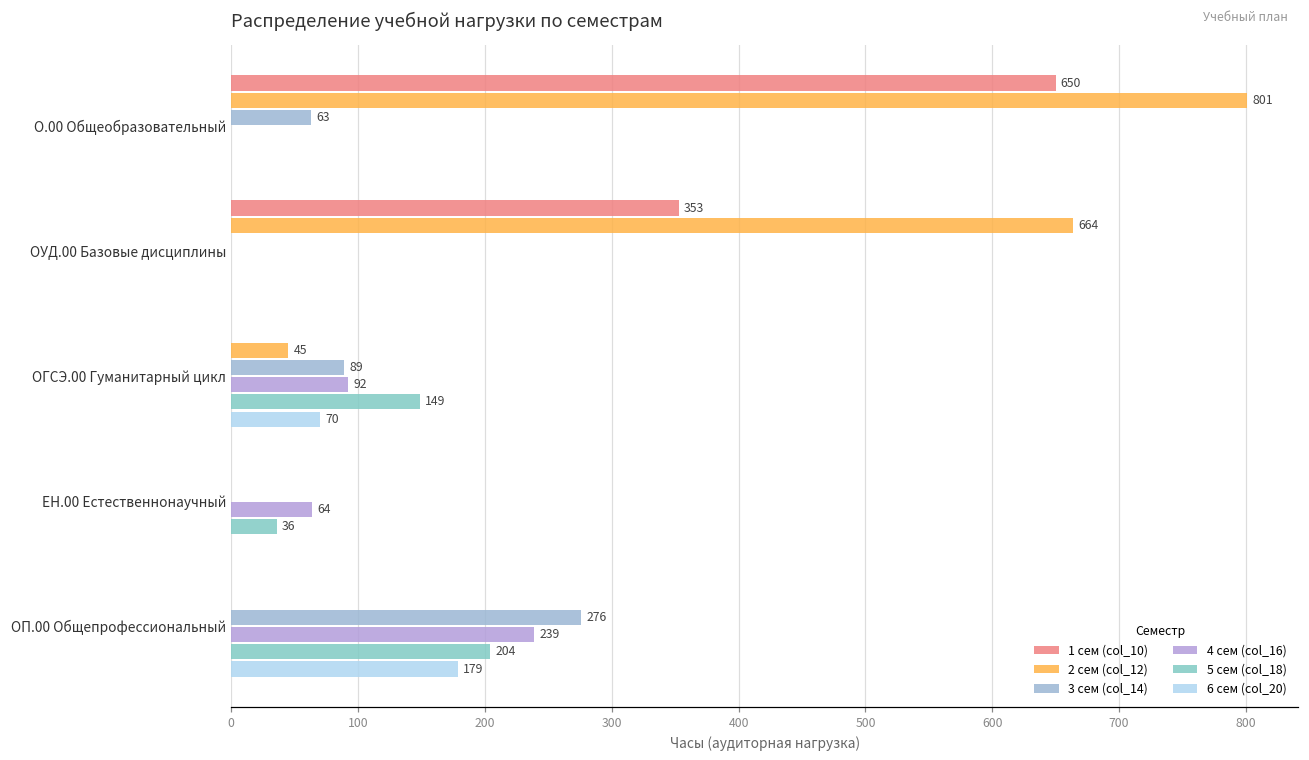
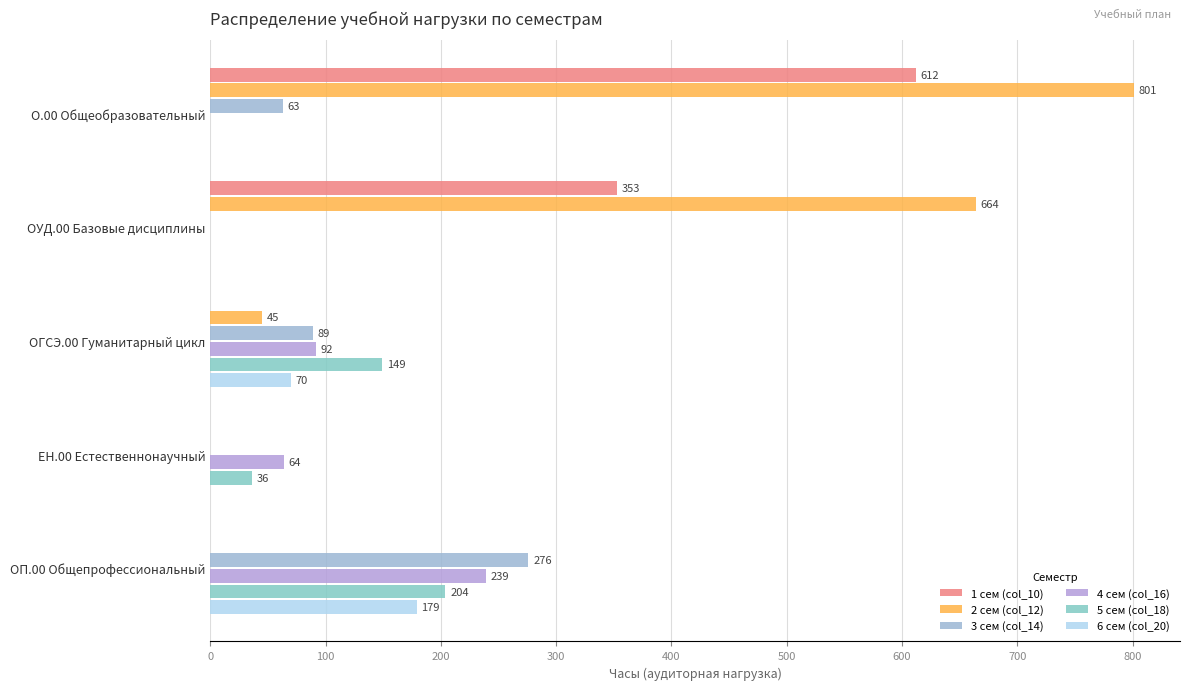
  {
    "1 сем (col_10)": {
-     "О.00 Общеобразовательный": 650,
+     "О.00 Общеобразовательный": 612,
      "ОУД.00 Базовые дисциплины": 353
    },
    "2 сем (col_12)": {
      "О.00 Общеобразовательный": 801,
      "ОУД.00 Базовые дисциплины": 664,
      "ОГСЭ.00 Гуманитарный цикл": 45
    }
  }
